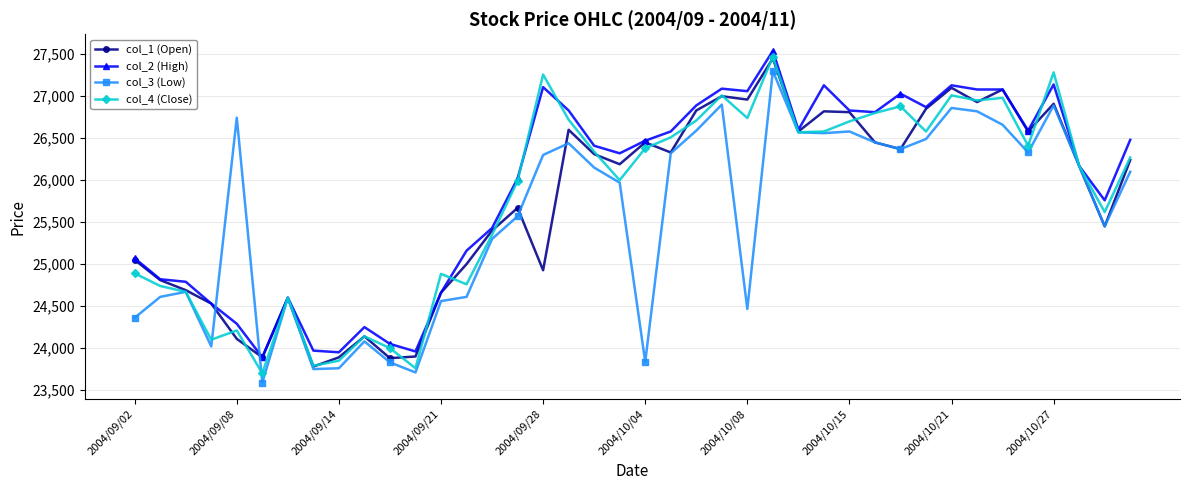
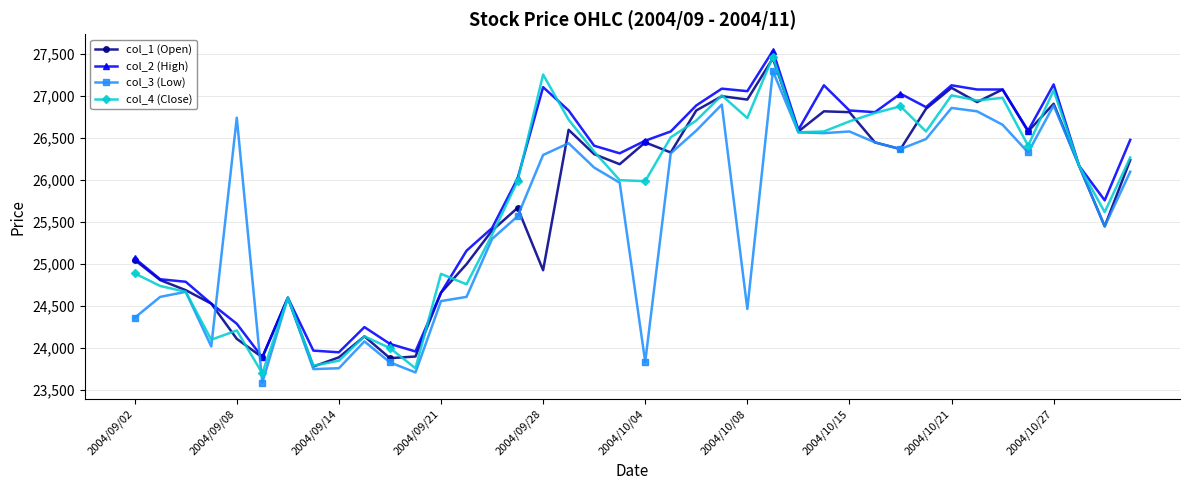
  {
    "col_1 (Open)": {
      "2004/09/08": "24,100",
      "2004/09/14": "23,900",
      "2004/09/28": "24,900",
      "2004/10/08": "27,000"
    },
    "col_2 (High)": {
      "2004/09/08": "24,300",
      "2004/09/14": "24,000",
      "2004/09/28": "27,100",
      "2004/10/08": "27,100",
      "2004/10/27": "27,100"
    },
    "col_3 (Low)": {
      "2004/09/02": "24,400",
      "2004/09/08": "26,700",
      "2004/09/14": "23,800",
      "2004/09/21": "24,600",
      "2004/09/28": "26,300",
      "2004/10/04": "23,800",
      "2004/10/08": "24,500",
      "2004/10/15": "26,600",
      "2004/10/21": "26,900"
    },
    "col_4 (Close)": {
      "2004/09/02": "24,900",
      "2004/09/08": "24,200",
      "2004/09/14": "23,900",
      "2004/09/21": "24,900",
      "2004/09/28": "27,300",
-     "2004/10/04": "26,400",
+     "2004/10/04": "26,000",
      "2004/10/08": "26,700",
      "2004/10/15": "26,700",
      "2004/10/21": "27,000",
-     "2004/10/27": "27,300"
+     "2004/10/27": "27,100"
    }
  }
